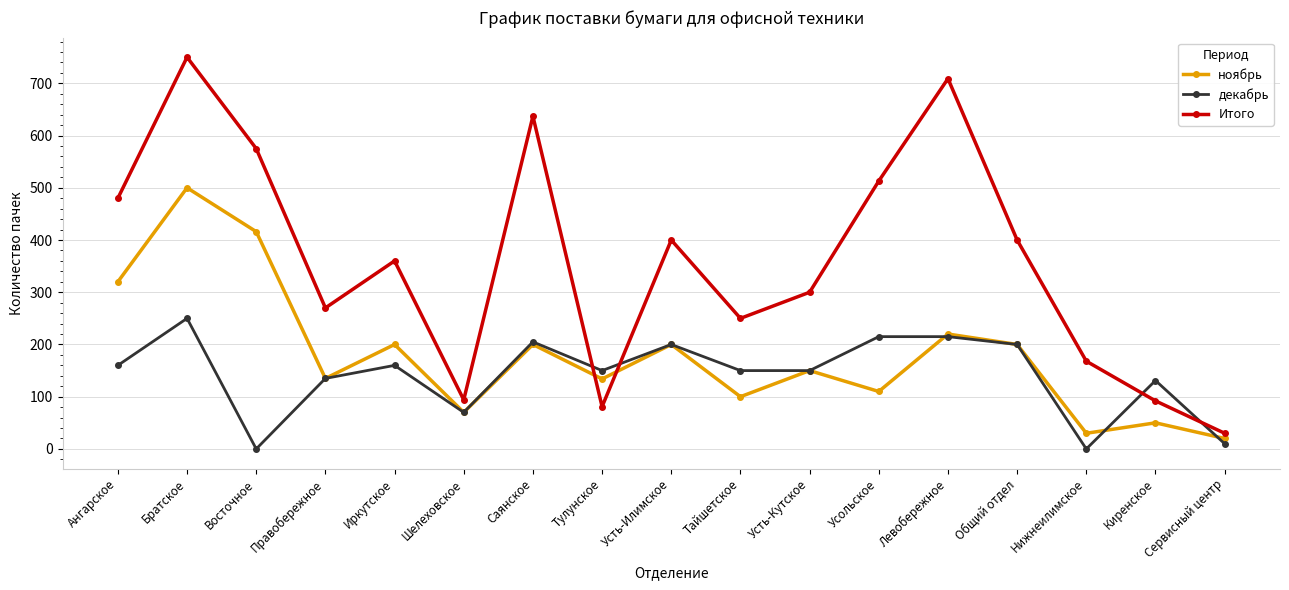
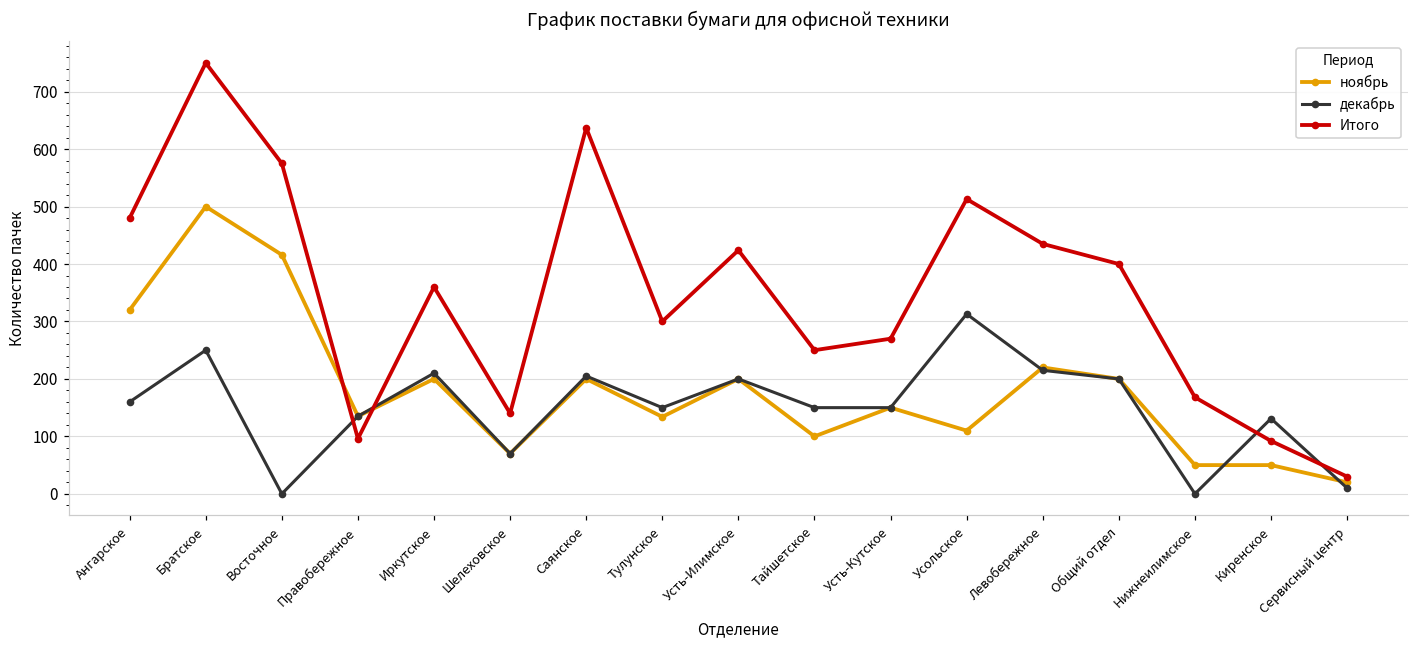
  {
    "ноябрь": {
      "Ангарское": 320,
      "Братское": 500,
      "Восточное": 420,
      "Иркутское": 200,
      "Саянское": 200,
      "Тулунское": 130,
      "Тайшетское": 100,
      "Усольское": 110,
      "Левобережное": 220,
-     "Нижнеилимское": 30,
+     "Нижнеилимское": 50,
      "Киренское": 50,
      "Сервисный центр": 20
    },
    "декабрь": {
      "Ангарское": 160,
      "Братское": 250,
      "Восточное": 0,
-     "Иркутское": 160,
+     "Иркутское": 210,
      "Саянское": 210,
      "Тулунское": 150,
      "Тайшетское": 150,
-     "Усольское": 220,
+     "Усольское": 310,
      "Левобережное": 220,
      "Нижнеилимское": 0,
      "Киренское": 130,
      "Сервисный центр": 10
    },
    "Итого": {
      "Ангарское": 480,
      "Братское": 750,
      "Восточное": 580,
-     "Правобережное": 270,
+     "Правобережное": 100,
      "Иркутское": 360,
-     "Шелеховское": 90,
+     "Шелеховское": 140,
      "Саянское": 640,
-     "Тулунское": 80,
-     "Усть-Илимское": 400,
+     "Тулунское": 300,
+     "Усть-Илимское": 420,
      "Тайшетское": 250,
-     "Усть-Кутское": 300,
+     "Усть-Кутское": 270,
      "Усольское": 510,
-     "Левобережное": 710,
+     "Левобережное": 440,
      "Общий отдел": 400,
      "Нижнеилимское": 170,
      "Киренское": 90,
      "Сервисный центр": 30
    }
  }
